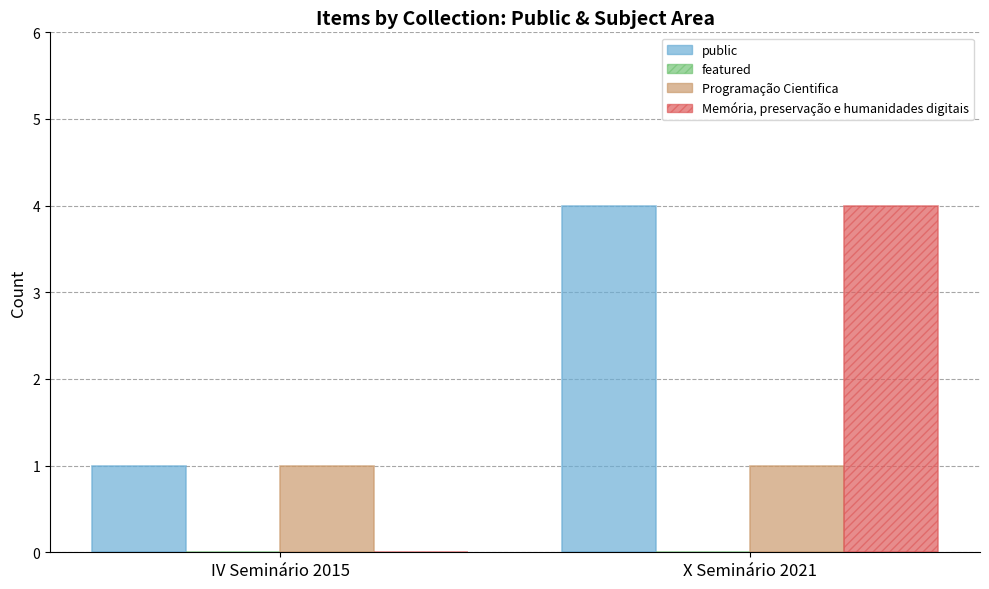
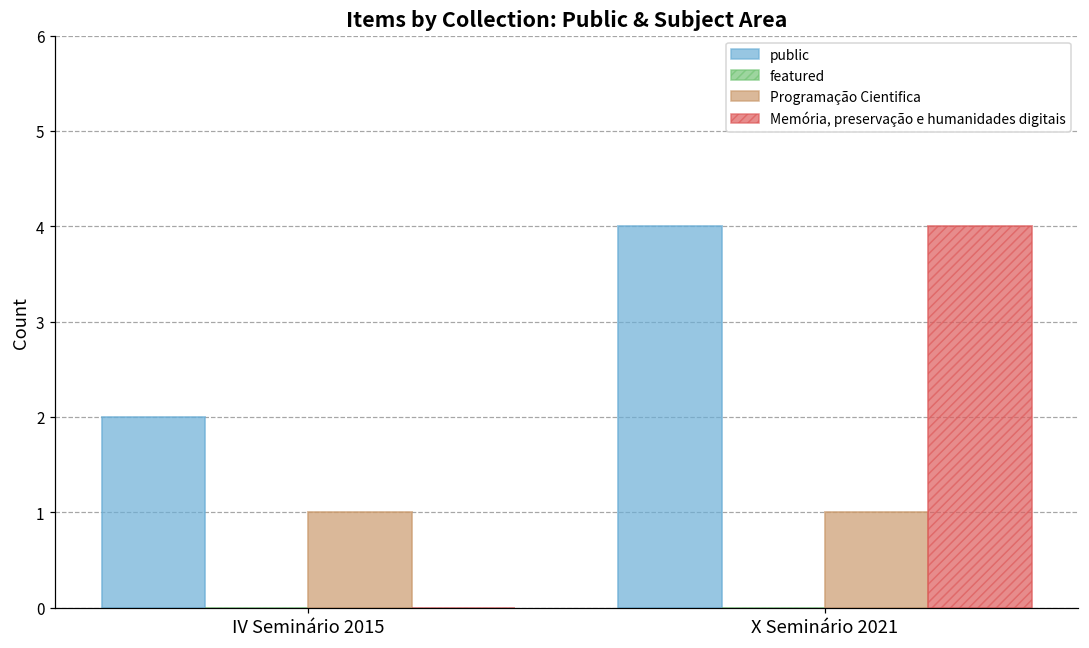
  {
    "public": {
-     "IV Seminário 2015": 1,
+     "IV Seminário 2015": 2,
      "X Seminário 2021": 4
    },
    "featured": {
      "IV Seminário 2015": 0,
      "X Seminário 2021": 0
    },
    "Programação Cientifica": {
      "IV Seminário 2015": 1,
      "X Seminário 2021": 1
    },
    "Memória, preservação e humanidades digitais": {
      "IV Seminário 2015": 0,
      "X Seminário 2021": 4
    }
  }
